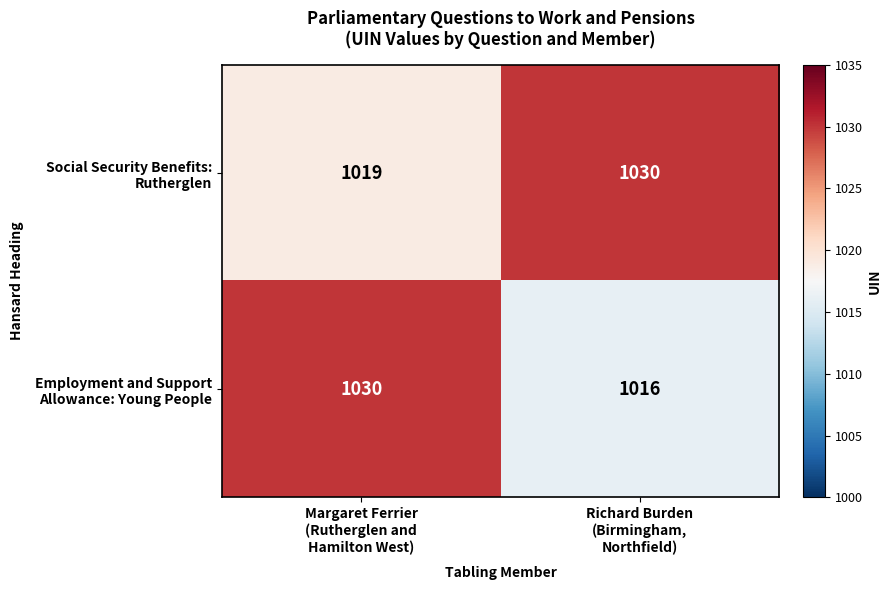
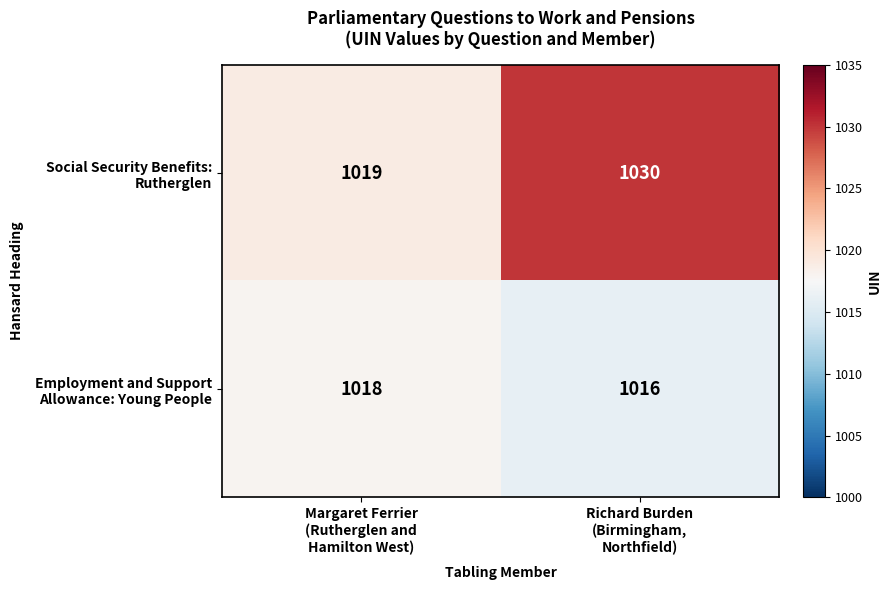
  {
    "Social Security Benefits: Rutherglen": {
      "Margaret Ferrier (Rutherglen and Hamilton West)": 1019,
      "Richard Burden (Birmingham, Northfield)": 1030
    },
    "Employment and Support Allowance: Young People": {
-     "Margaret Ferrier (Rutherglen and Hamilton West)": 1030,
+     "Margaret Ferrier (Rutherglen and Hamilton West)": 1018,
      "Richard Burden (Birmingham, Northfield)": 1016
    }
  }
